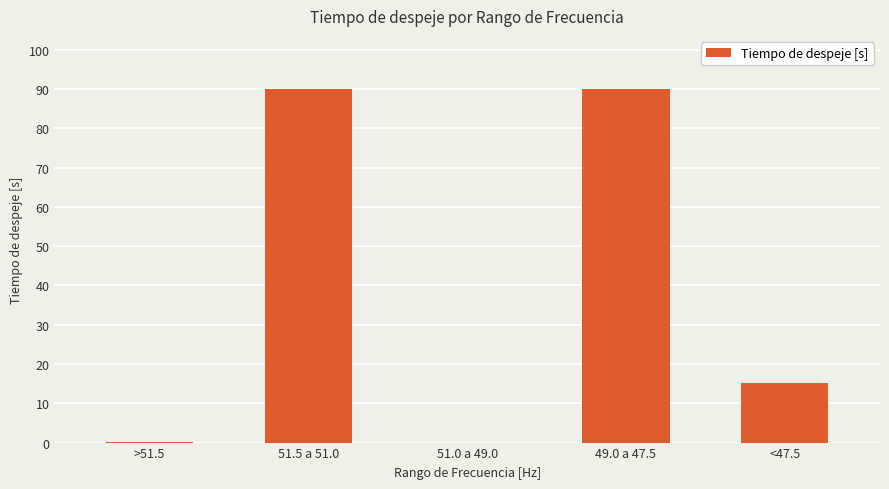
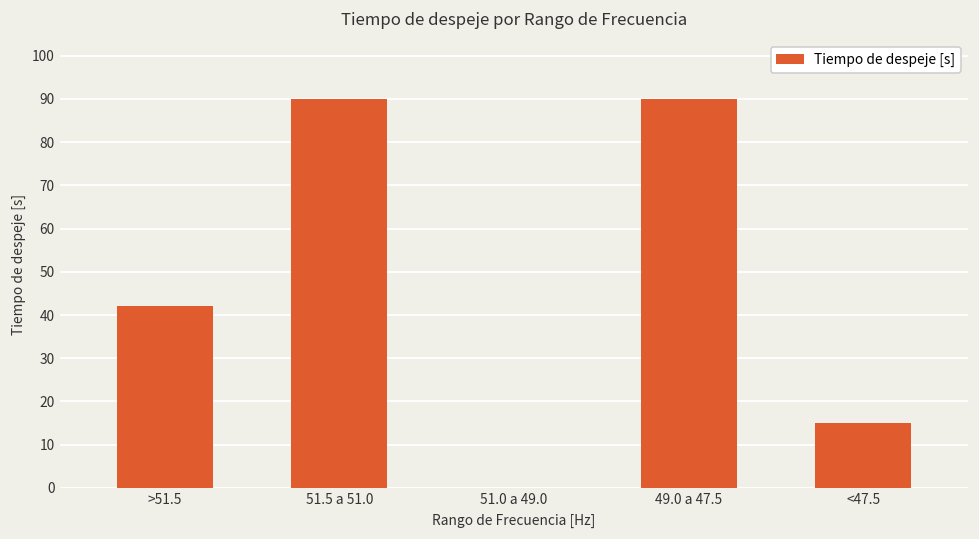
  {
-   ">51.5": 0,
+   ">51.5": 42,
    "51.5 a 51.0": 90,
    "51.0 a 49.0": 0,
    "49.0 a 47.5": 90,
    "<47.5": 15
  }
